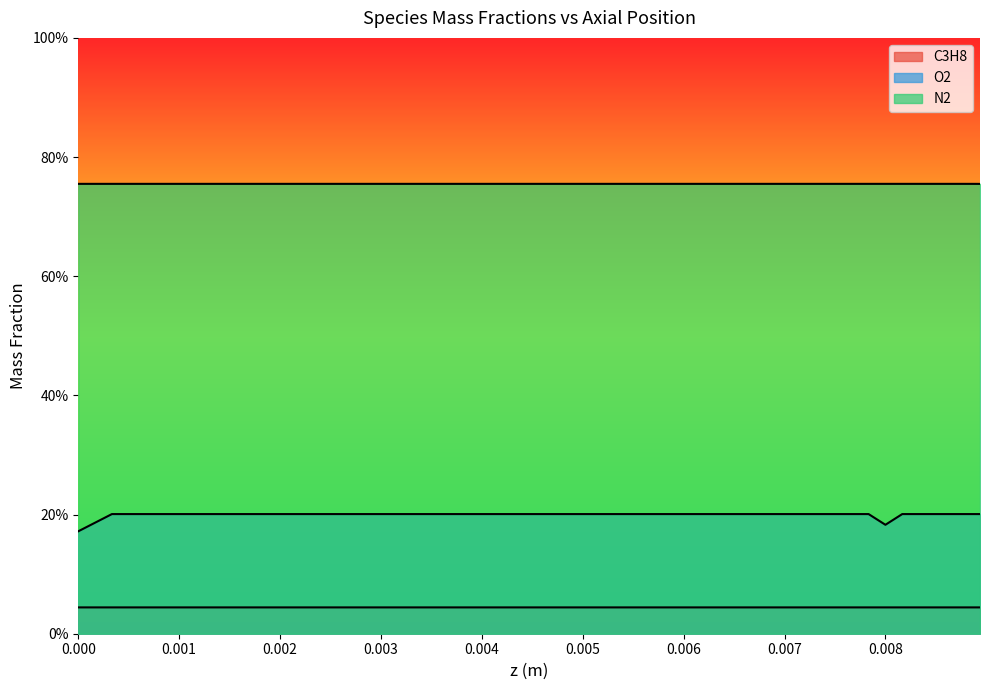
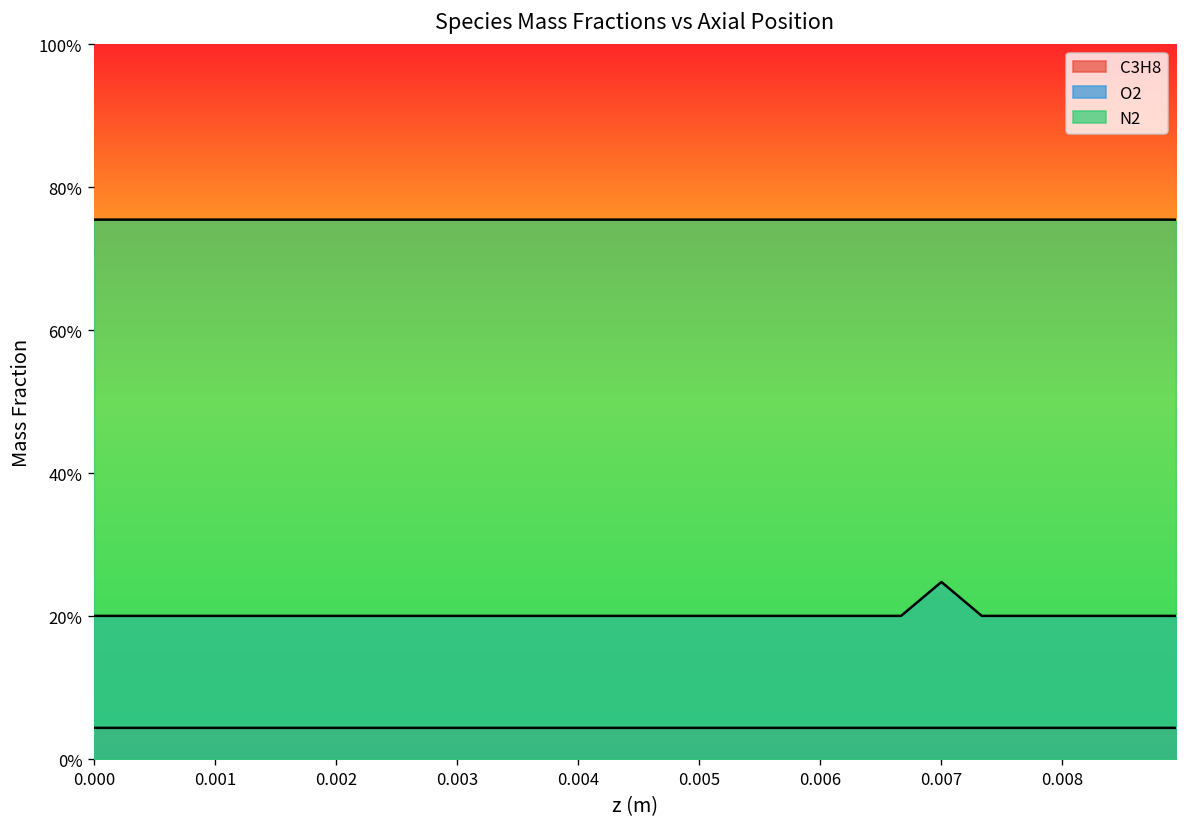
  {
    "C3H8": {
      "0.000": "4%",
      "0.007": "4%",
      "0.008": "4%"
    },
    "O2": {
-     "0.000": "17%",
-     "0.007": "20%",
-     "0.008": "18%"
+     "0.000": "20%",
+     "0.007": "25%",
+     "0.008": "20%"
    },
    "N2": {
      "0.000": "76%",
      "0.007": "76%",
      "0.008": "76%"
    }
  }
